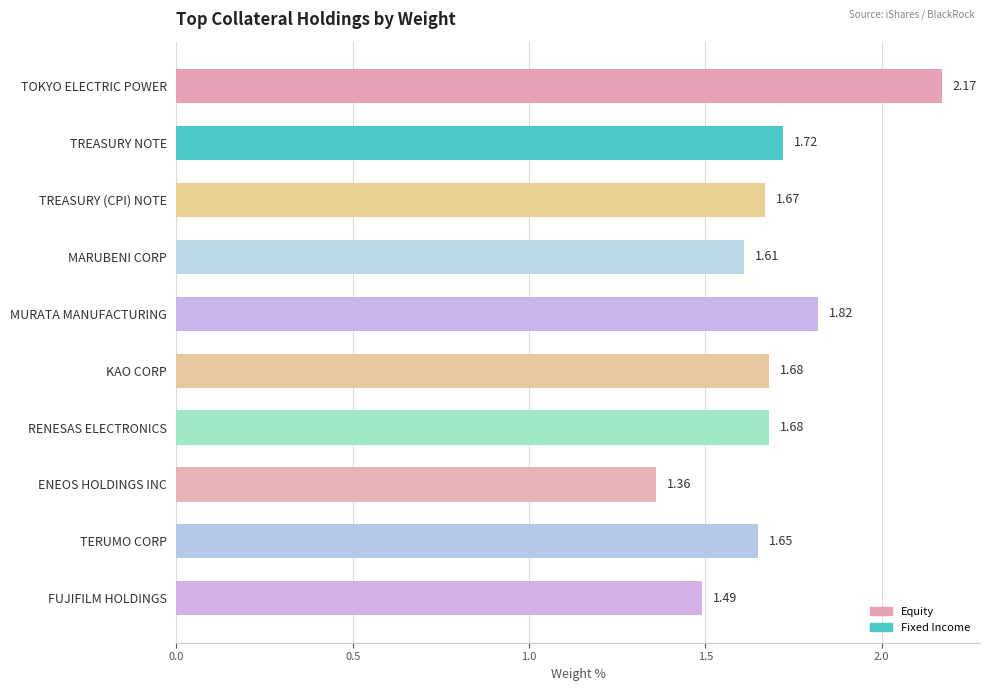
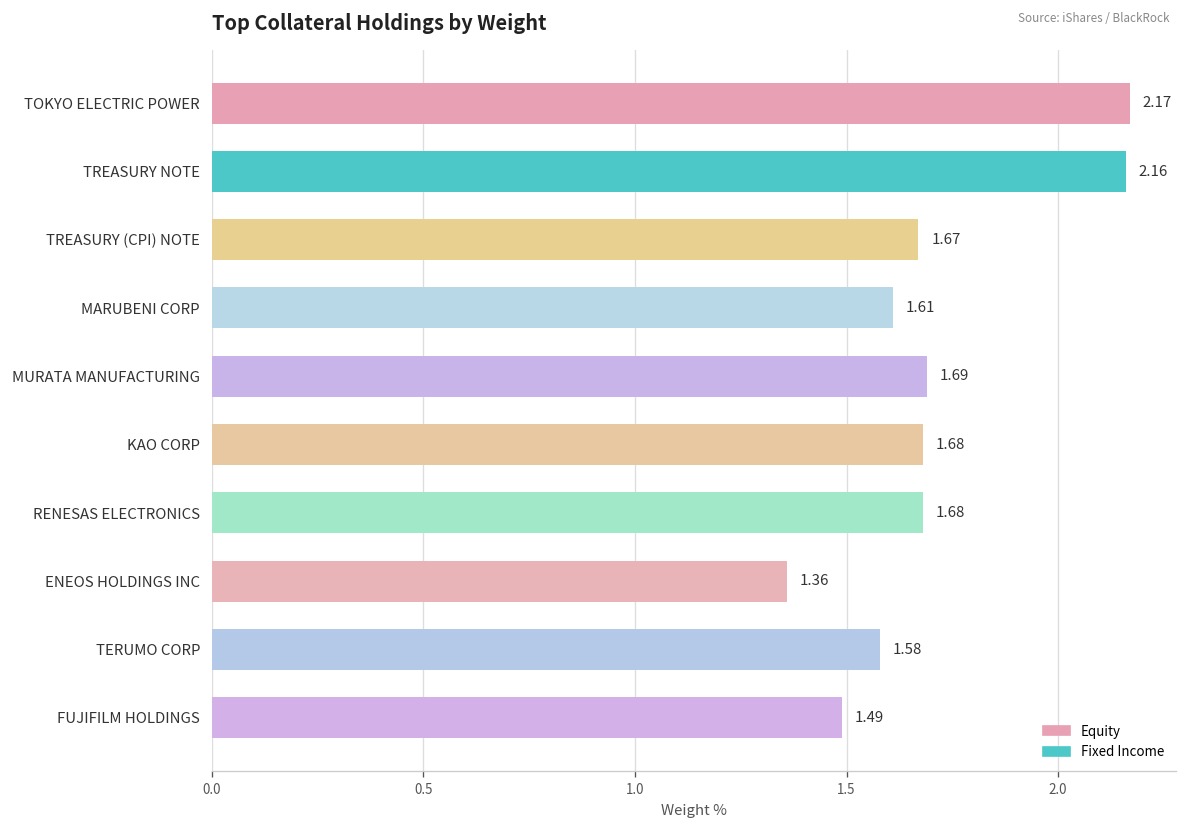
  {
    "TOKYO ELECTRIC POWER": 2.17,
-   "TREASURY NOTE": 1.72,
+   "TREASURY NOTE": 2.16,
    "TREASURY (CPI) NOTE": 1.67,
    "MARUBENI CORP": 1.61,
-   "MURATA MANUFACTURING": 1.82,
+   "MURATA MANUFACTURING": 1.69,
    "KAO CORP": 1.68,
    "RENESAS ELECTRONICS": 1.68,
    "ENEOS HOLDINGS INC": 1.36,
-   "TERUMO CORP": 1.65,
+   "TERUMO CORP": 1.58,
    "FUJIFILM HOLDINGS": 1.49
  }
